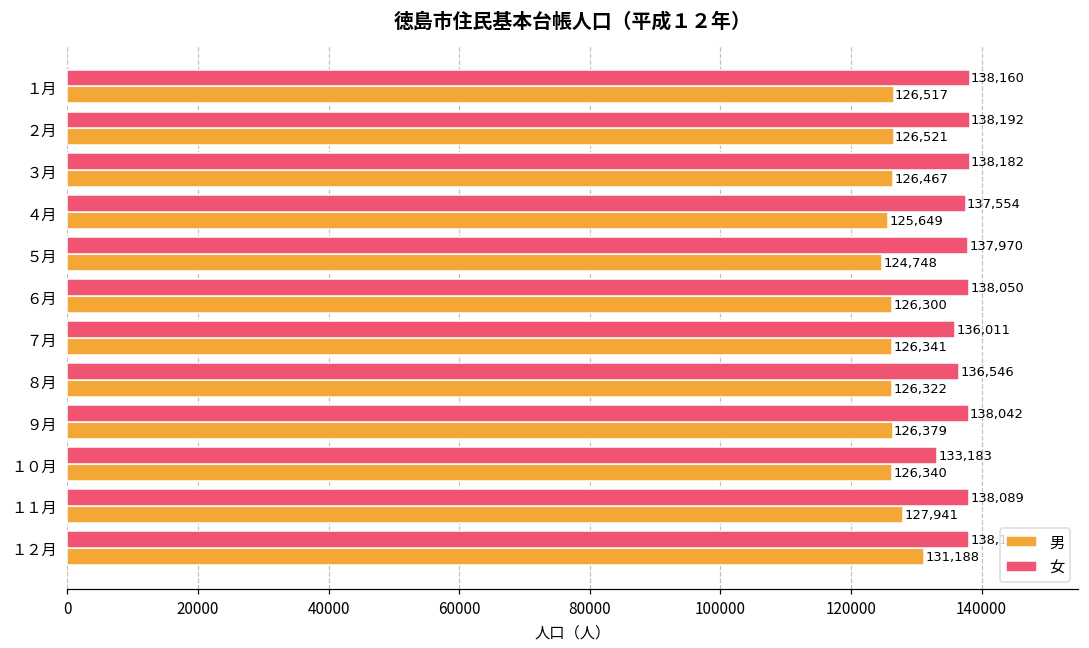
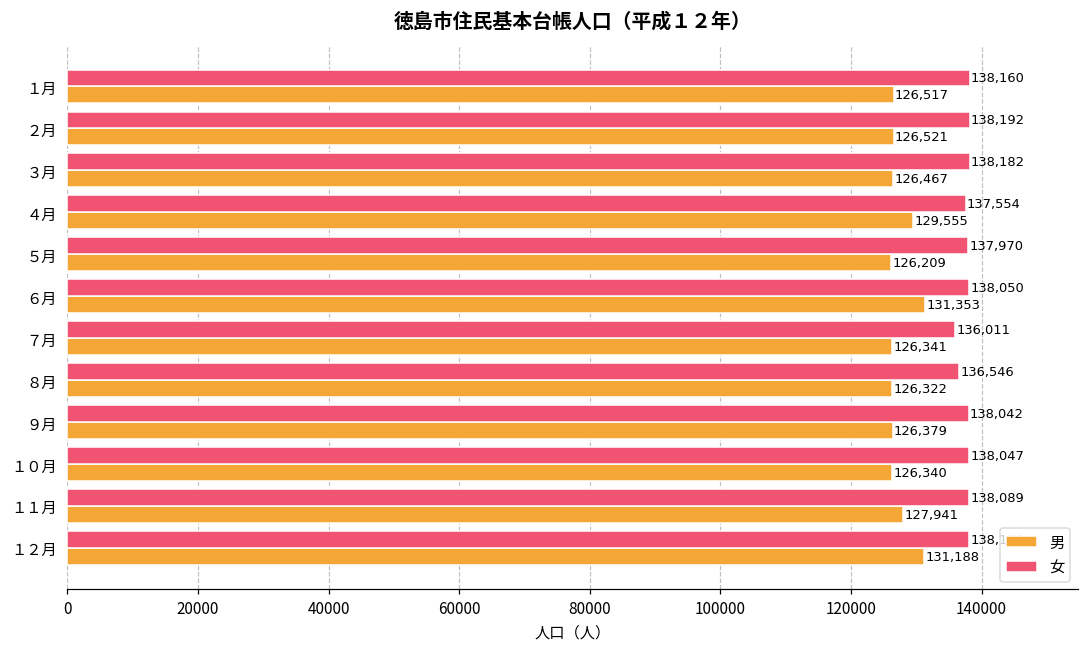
  {
    "男": {
      "１月": "126,517",
      "２月": "126,521",
      "３月": "126,467",
-     "４月": "125,649",
-     "５月": "124,748",
-     "６月": "126,300",
+     "４月": "129,555",
+     "５月": "126,209",
+     "６月": "131,353",
      "７月": "126,341",
      "８月": "126,322",
      "９月": "126,379",
      "１０月": "126,340",
      "１１月": "127,941",
      "１２月": "131,188"
    },
    "女": {
      "１月": "138,160",
      "２月": "138,192",
      "３月": "138,182",
      "４月": "137,554",
      "５月": "137,970",
      "６月": "138,050",
      "７月": "136,011",
      "８月": "136,546",
      "９月": "138,042",
-     "１０月": "133,183",
+     "１０月": "138,047",
      "１１月": "138,089"
    }
  }
